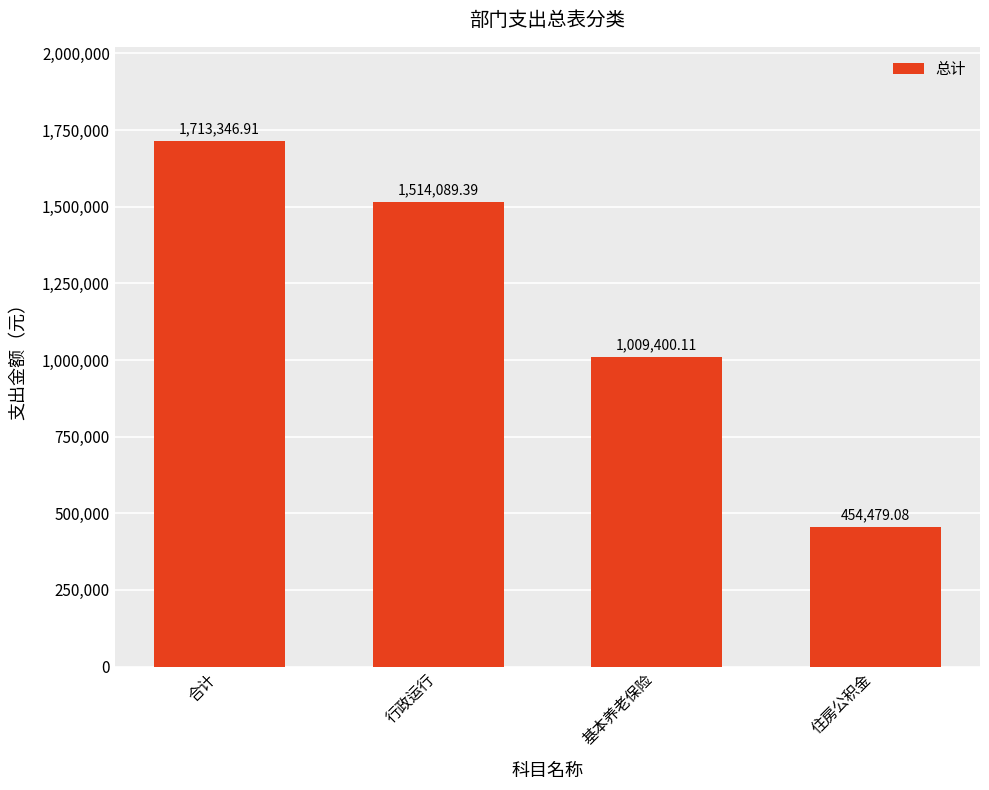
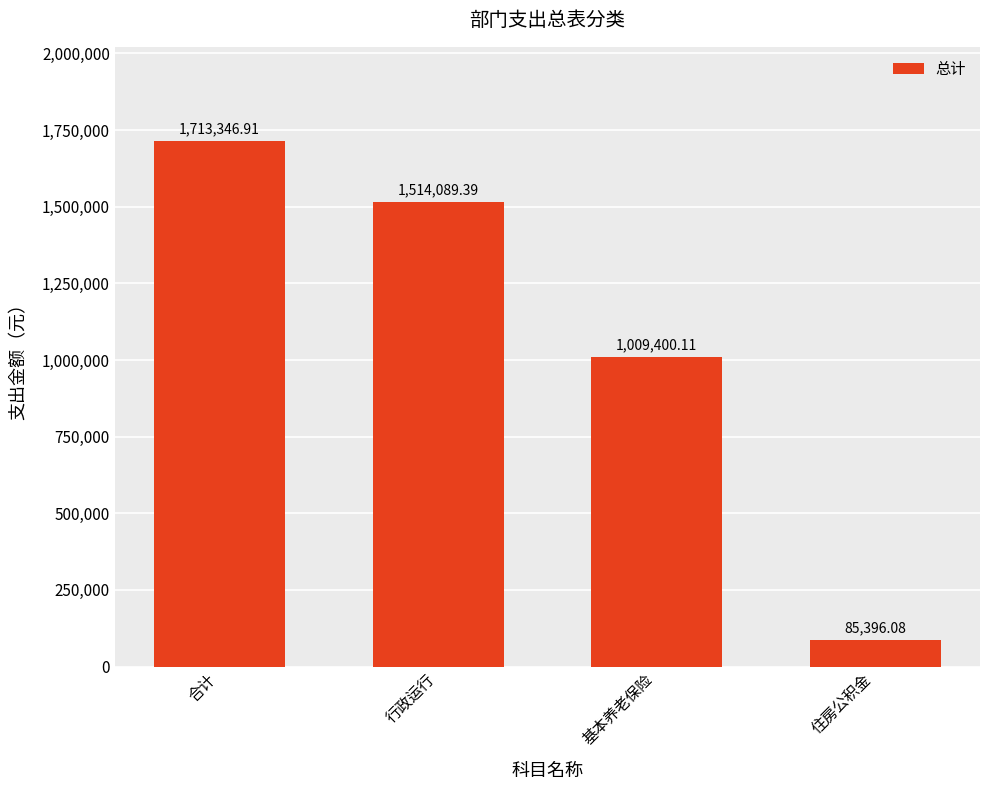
  {
    "合计": "1,713,346.91",
    "行政运行": "1,514,089.39",
    "基本养老保险": "1,009,400.11",
-   "住房公积金": "454,479.08"
+   "住房公积金": "85,396.08"
  }
